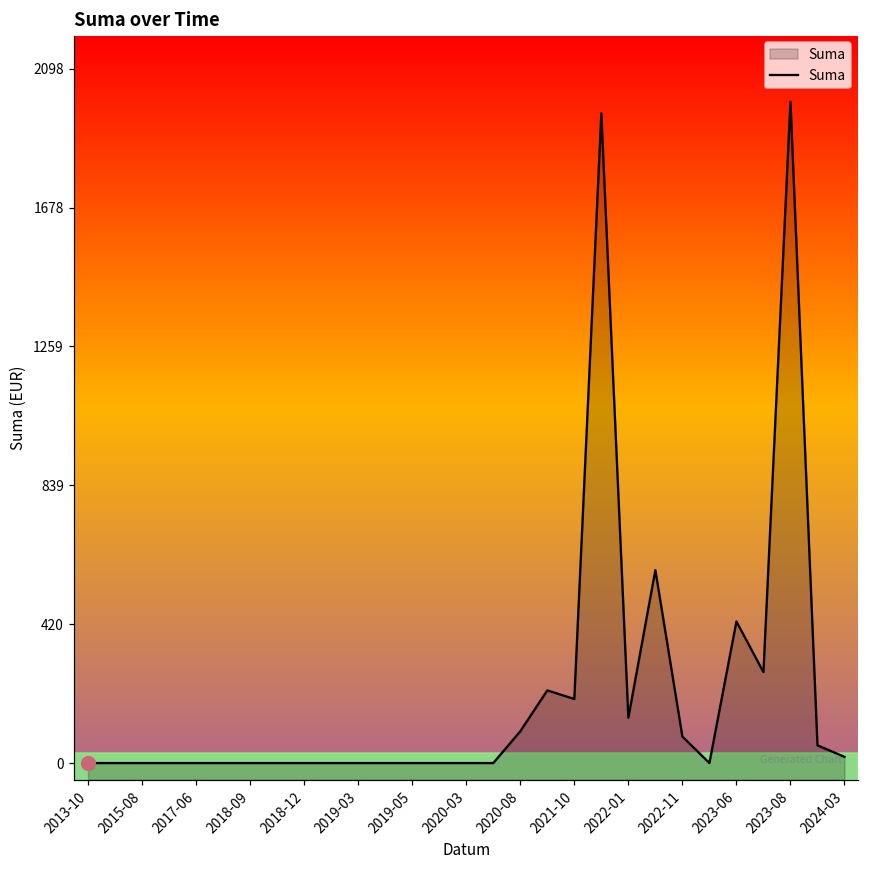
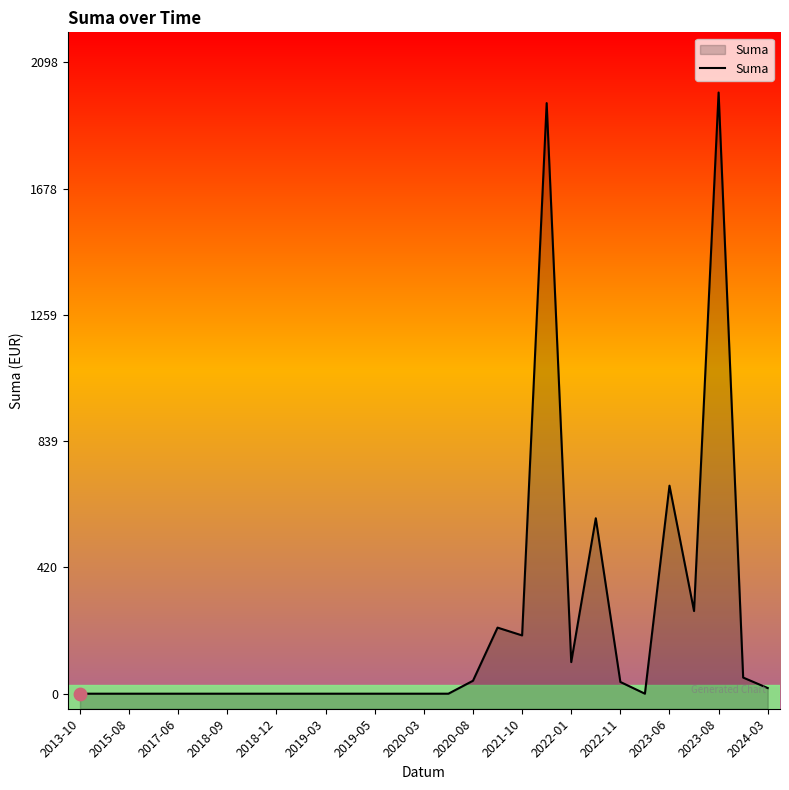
  {
    "Suma": {
-     "2020-08": 100,
+     "2020-08": 40,
      "2021-10": 190,
-     "2022-01": 140,
-     "2022-11": 80,
-     "2023-06": 430,
+     "2022-01": 110,
+     "2022-11": 40,
+     "2023-06": 690,
      "2023-08": 2000
    }
  }
